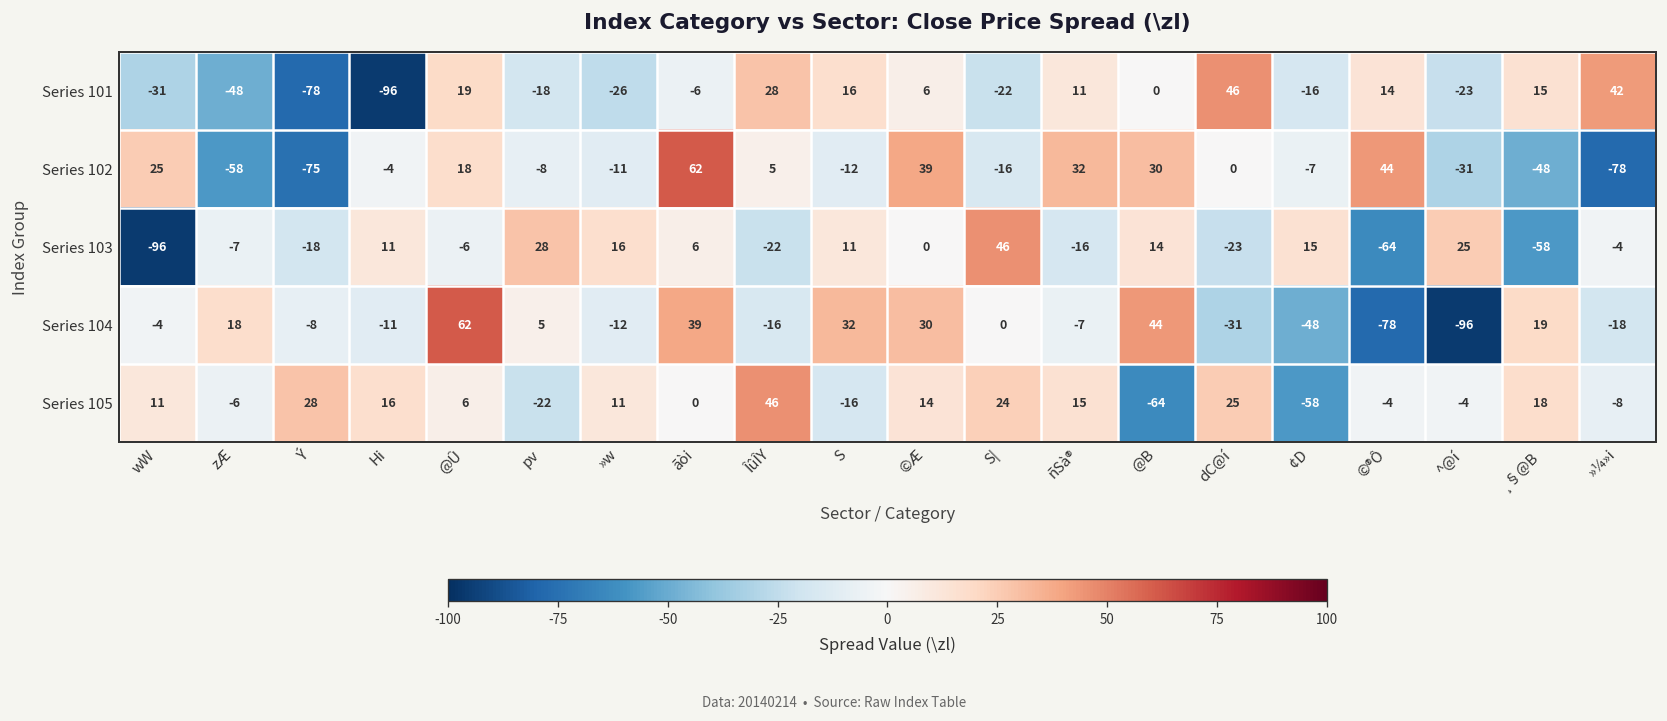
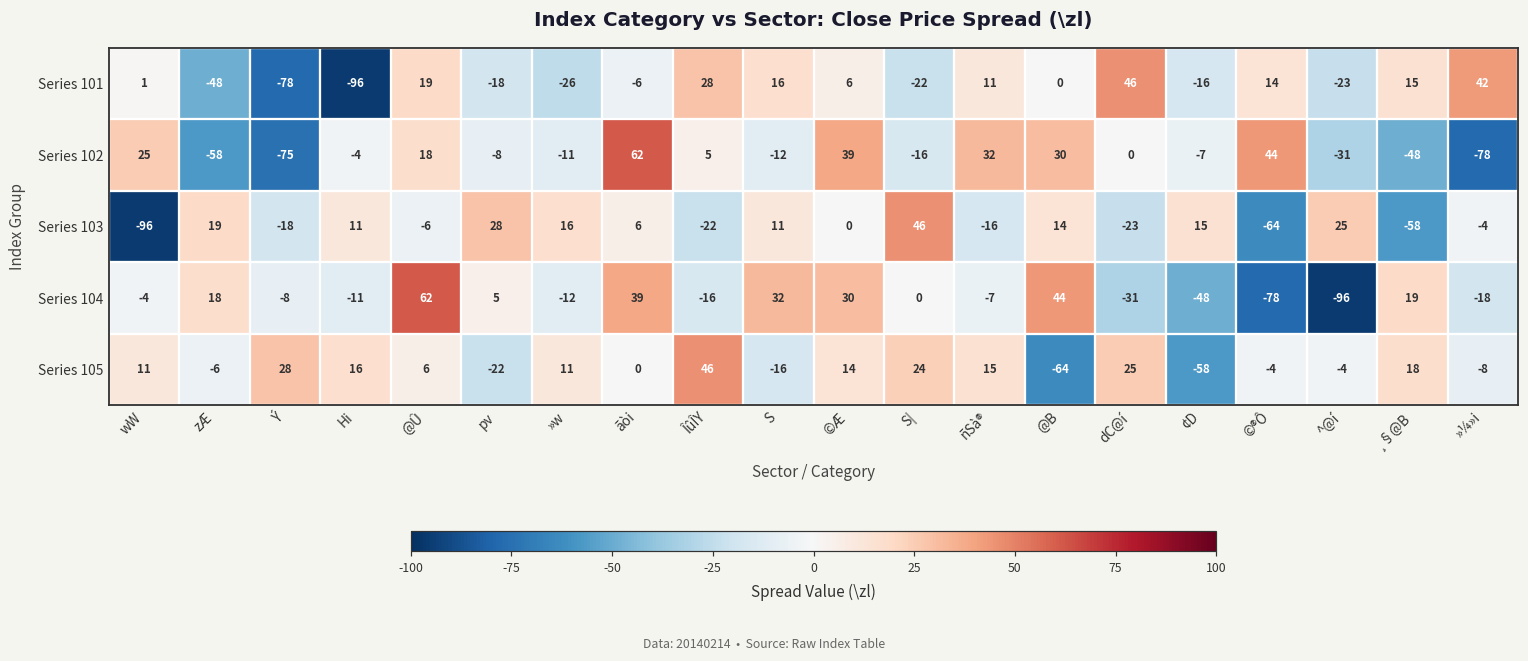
  {
    "Series 101": {
-     "wW": -31,
+     "wW": 1,
      "zÆ": -48,
      "Ý": -78,
      "Hi": -96,
      "@Û": 19,
      "pv": -18,
      "»w": -26,
      "ãòi": -6,
      "ÎûÎY": 28,
      "S": 16,
      "©Æ": 6,
      "S|": -22,
      "ñSà®": 11,
      "@B": 0,
      "dC@í": 46,
      "¢D": -16,
      "©®Ô": 14,
      "^@í": -23,
      "¸§@B": 15,
      "»¼»i": 42
    },
    "Series 102": {
      "wW": 25,
      "zÆ": -58,
      "Ý": -75,
      "Hi": -4,
      "@Û": 18,
      "pv": -8,
      "»w": -11,
      "ãòi": 62,
      "ÎûÎY": 5,
      "S": -12,
      "©Æ": 39,
      "S|": -16,
      "ñSà®": 32,
      "@B": 30,
      "dC@í": 0,
      "¢D": -7,
      "©®Ô": 44,
      "^@í": -31,
      "¸§@B": -48,
      "»¼»i": -78
    },
    "Series 103": {
      "wW": -96,
-     "zÆ": -7,
+     "zÆ": 19,
      "Ý": -18,
      "Hi": 11,
      "@Û": -6,
      "pv": 28,
      "»w": 16,
      "ãòi": 6,
      "ÎûÎY": -22,
      "S": 11,
      "©Æ": 0,
      "S|": 46,
      "ñSà®": -16,
      "@B": 14,
      "dC@í": -23,
      "¢D": 15,
      "©®Ô": -64,
      "^@í": 25,
      "¸§@B": -58,
      "»¼»i": -4
    },
    "Series 104": {
      "wW": -4,
      "zÆ": 18,
      "Ý": -8,
      "Hi": -11,
      "@Û": 62,
      "pv": 5,
      "»w": -12,
      "ãòi": 39,
      "ÎûÎY": -16,
      "S": 32,
      "©Æ": 30,
      "S|": 0,
      "ñSà®": -7,
      "@B": 44,
      "dC@í": -31,
      "¢D": -48,
      "©®Ô": -78,
      "^@í": -96,
      "¸§@B": 19,
      "»¼»i": -18
    },
    "Series 105": {
      "wW": 11,
      "zÆ": -6,
      "Ý": 28,
      "Hi": 16,
      "@Û": 6,
      "pv": -22,
      "»w": 11,
      "ãòi": 0,
      "ÎûÎY": 46,
      "S": -16,
      "©Æ": 14,
      "S|": 24,
      "ñSà®": 15,
      "@B": -64,
      "dC@í": 25,
      "¢D": -58,
      "©®Ô": -4,
      "^@í": -4,
      "¸§@B": 18,
      "»¼»i": -8
    }
  }
